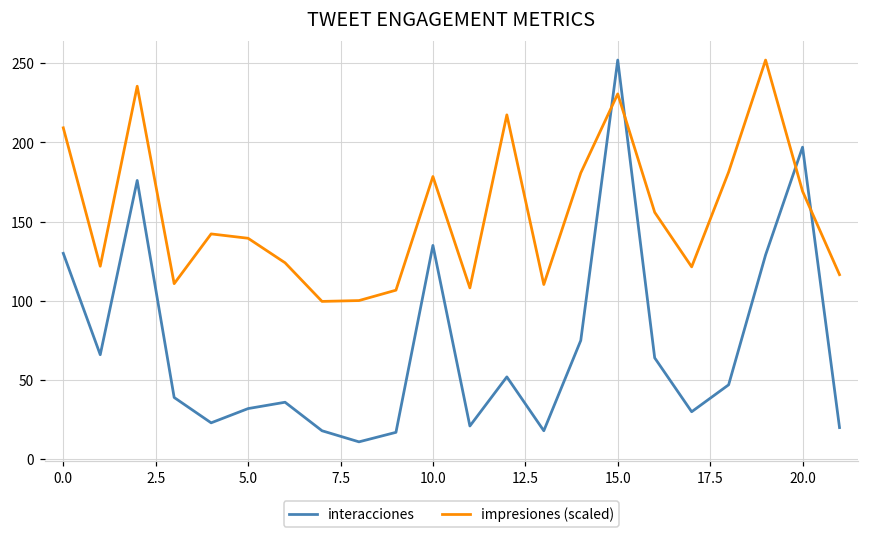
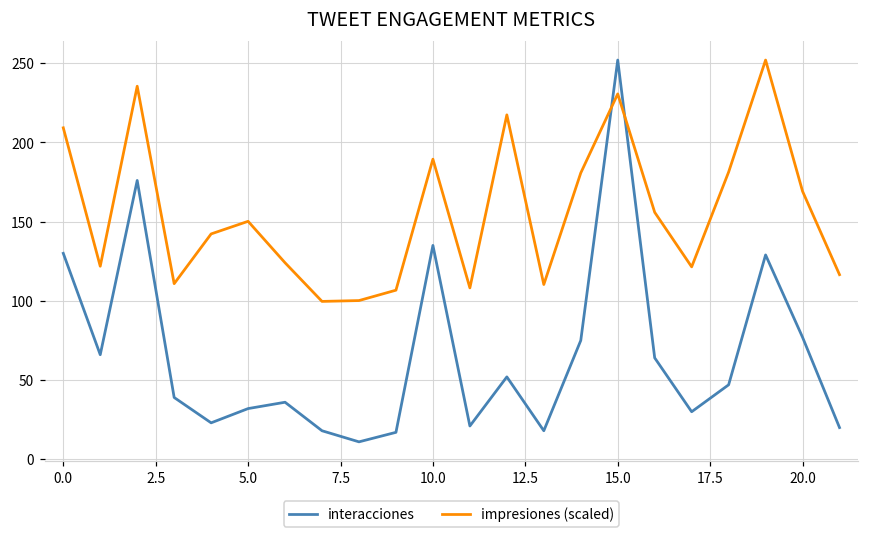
  {
    "interacciones": {
      "0.0": 130,
      "5.0": 32,
      "10.0": 135,
      "15.0": 252,
-     "20.0": 197
+     "20.0": 77
    },
    "impresiones (scaled)": {
      "0.0": 209,
-     "5.0": 140,
-     "10.0": 178,
+     "5.0": 150,
+     "10.0": 189,
      "15.0": 231,
      "20.0": 169
    }
  }
